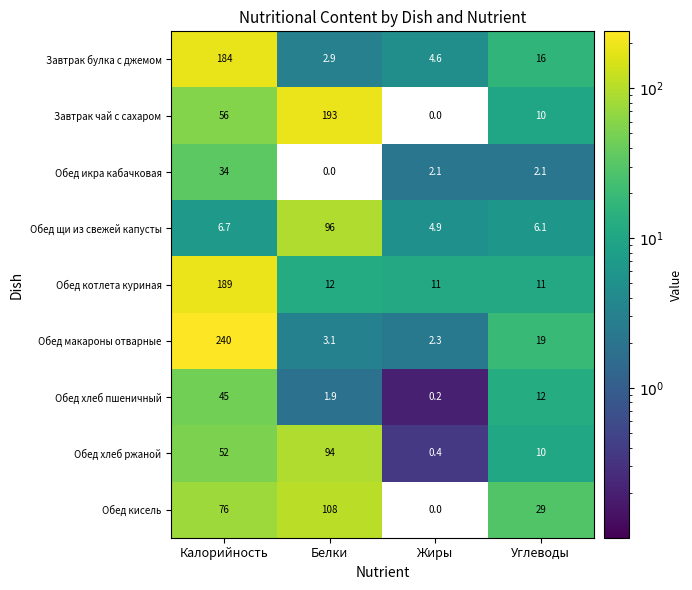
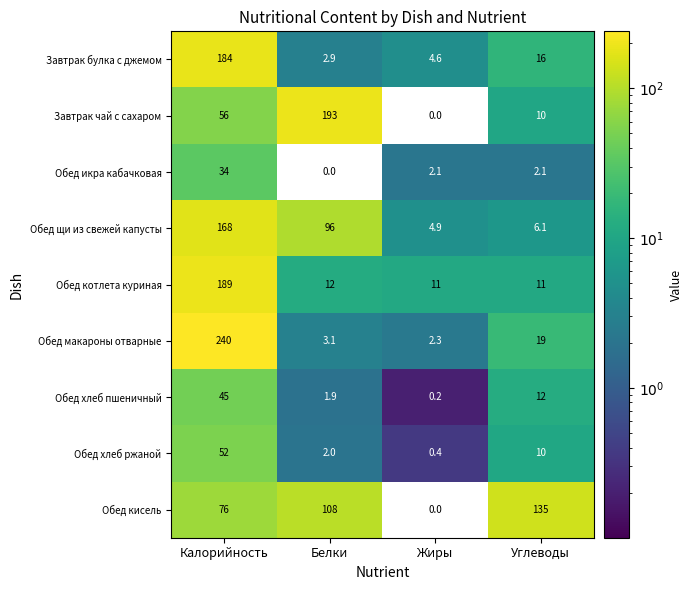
  {
    "Завтрак булка с джемом": {
      "Калорийность": 184,
      "Белки": 2.9,
      "Жиры": 4.6,
      "Углеводы": 16
    },
    "Завтрак чай с сахаром": {
      "Калорийность": 56,
      "Белки": 193,
      "Жиры": 0.0,
      "Углеводы": 10
    },
    "Обед икра кабачковая": {
      "Калорийность": 34,
      "Белки": 0.0,
      "Жиры": 2.1,
      "Углеводы": 2.1
    },
    "Обед щи из свежей капусты": {
-     "Калорийность": 6.7,
+     "Калорийность": 168,
      "Белки": 96,
      "Жиры": 4.9,
      "Углеводы": 6.1
    },
    "Обед котлета куриная": {
      "Калорийность": 189,
      "Белки": 12,
      "Жиры": 11,
      "Углеводы": 11
    },
    "Обед макароны отварные": {
      "Калорийность": 240,
      "Белки": 3.1,
      "Жиры": 2.3,
      "Углеводы": 19
    },
    "Обед хлеб пшеничный": {
      "Калорийность": 45,
      "Белки": 1.9,
      "Жиры": 0.2,
      "Углеводы": 12
    },
    "Обед хлеб ржаной": {
      "Калорийность": 52,
-     "Белки": 94,
+     "Белки": 2.0,
      "Жиры": 0.4,
      "Углеводы": 10
    },
    "Обед кисель": {
      "Калорийность": 76,
      "Белки": 108,
      "Жиры": 0.0,
-     "Углеводы": 29
+     "Углеводы": 135
    }
  }
